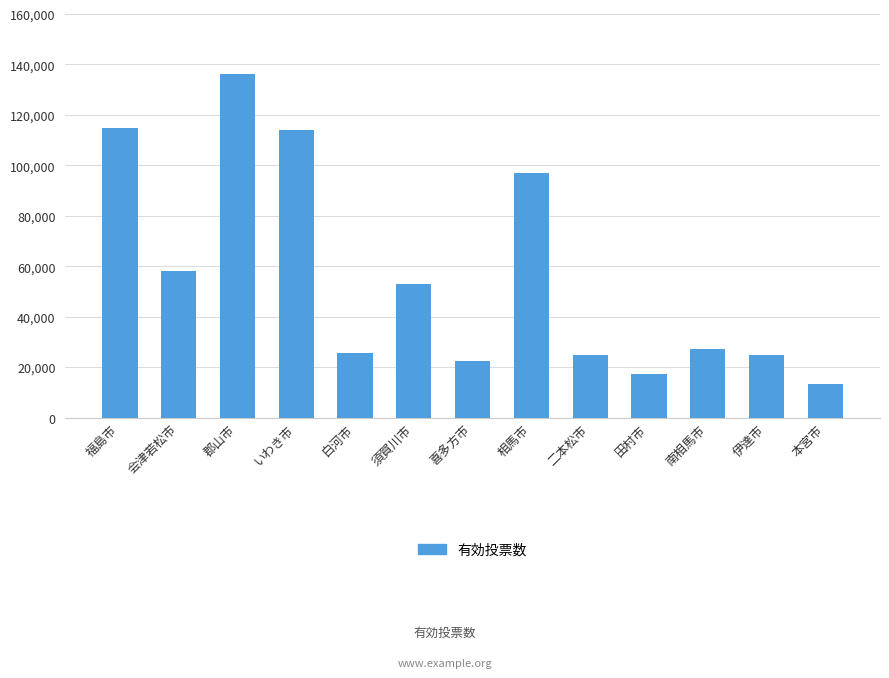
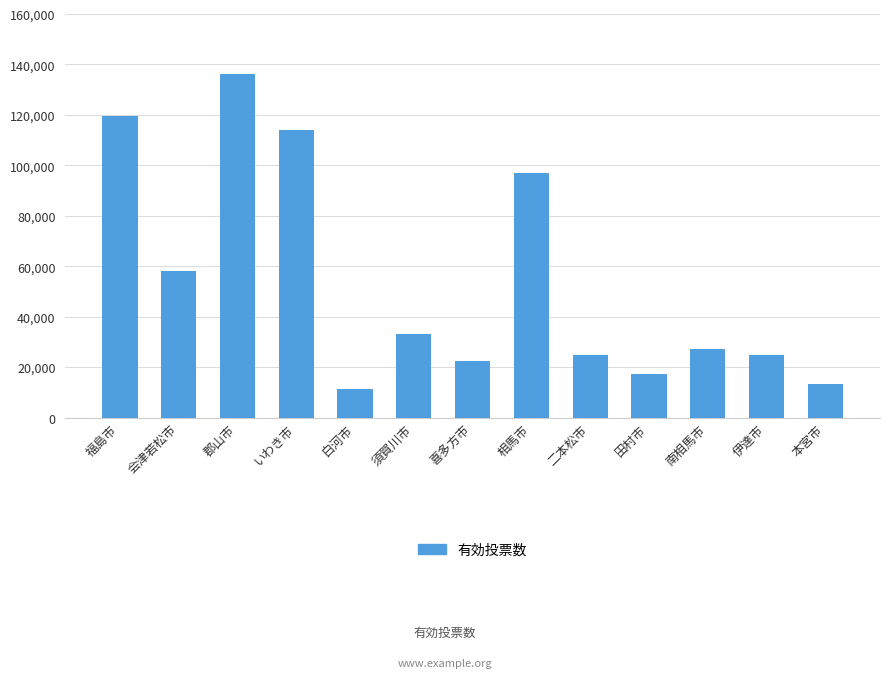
  {
-   "福島市": "115,000",
+   "福島市": "120,000",
    "会津若松市": "58,000",
    "郡山市": "136,000",
    "いわき市": "114,000",
-   "白河市": "26,000",
-   "須賀川市": "53,000",
+   "白河市": "11,000",
+   "須賀川市": "33,000",
    "喜多方市": "22,000",
    "相馬市": "97,000",
    "二本松市": "25,000",
    "田村市": "17,000",
    "南相馬市": "27,000",
    "伊達市": "25,000",
    "本宮市": "13,000"
  }
